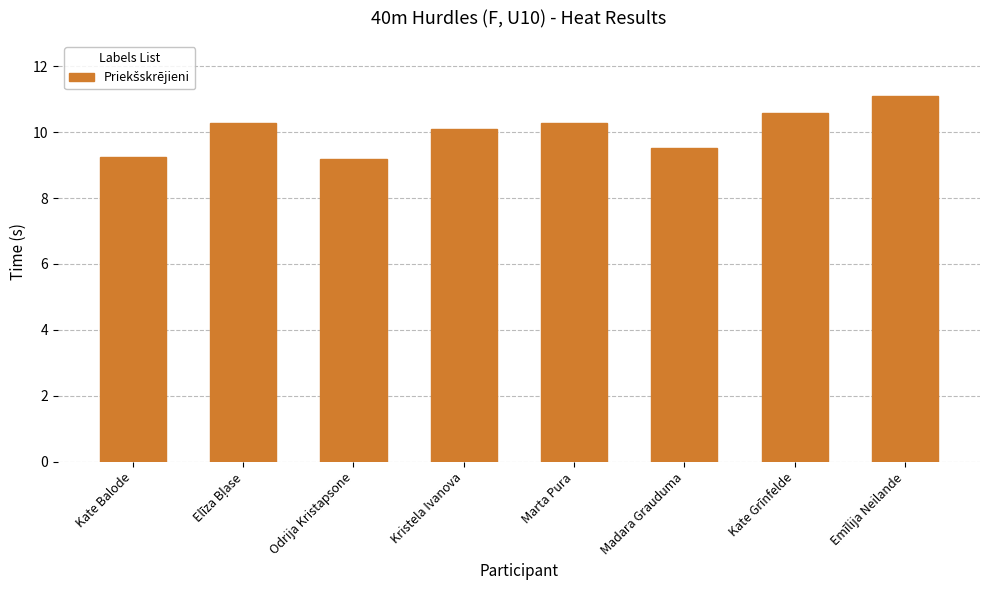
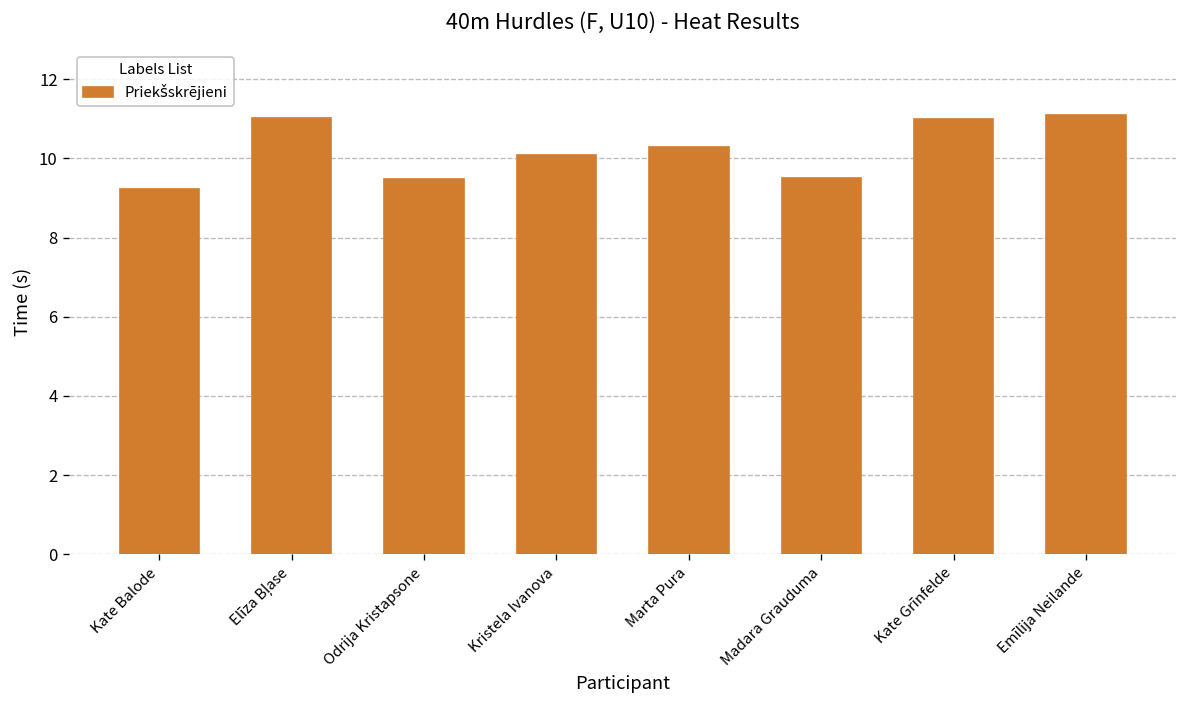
  {
    "Kate Balode": 9.2,
-   "Elīza Bļase": 10.3,
-   "Odrija Kristapsone": 9.2,
+   "Elīza Bļase": 11.0,
+   "Odrija Kristapsone": 9.5,
    "Kristela Ivanova": 10.1,
    "Marta Pura": 10.3,
    "Madara Grauduma": 9.5,
-   "Kate Grīnfelde": 10.6,
+   "Kate Grīnfelde": 11.0,
    "Emīlija Neilande": 11.1
  }
